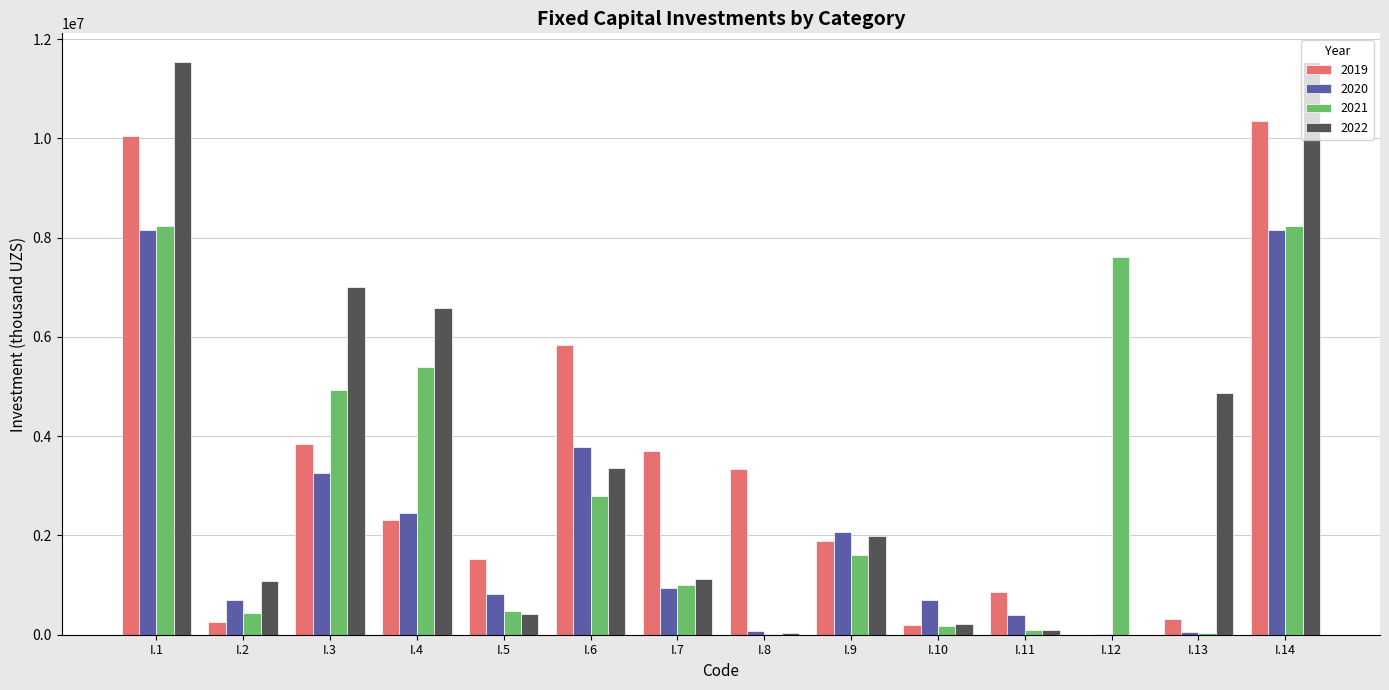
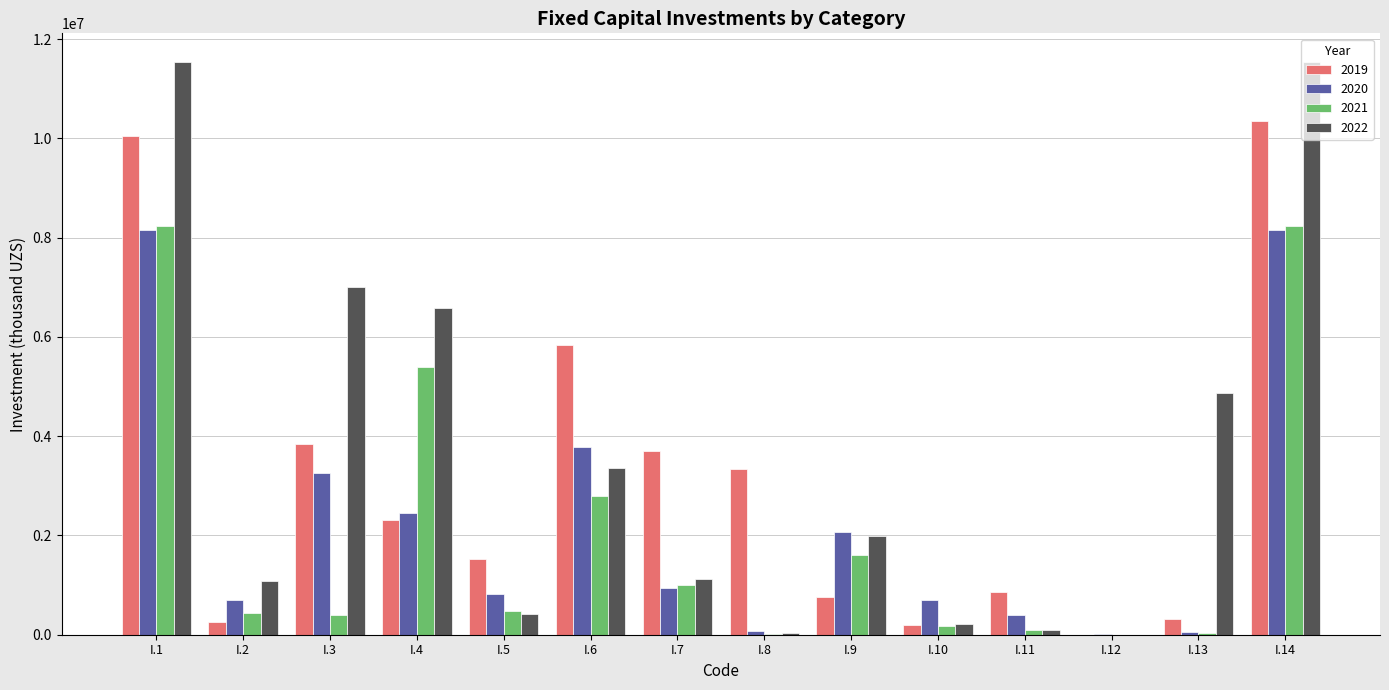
  {
    "2019": {
      "I.1": 10000000,
      "I.2": 300000,
      "I.3": 3800000,
      "I.4": 2300000,
      "I.5": 1500000,
      "I.6": 5800000,
      "I.7": 3700000,
      "I.8": 3300000,
-     "I.9": 1900000,
+     "I.9": 800000,
      "I.10": 200000,
      "I.11": 900000,
      "I.13": 300000,
      "I.14": 10300000
    },
    "2020": {
      "I.1": 8200000,
      "I.2": 700000,
      "I.3": 3300000,
      "I.4": 2400000,
      "I.5": 800000,
      "I.6": 3800000,
      "I.7": 900000,
      "I.8": 100000,
      "I.9": 2100000,
      "I.10": 700000,
      "I.11": 400000,
      "I.14": 8200000
    },
    "2021": {
      "I.1": 8200000,
      "I.2": 400000,
-     "I.3": 4900000,
+     "I.3": 400000,
      "I.4": 5400000,
      "I.5": 500000,
      "I.6": 2800000,
      "I.7": 1000000,
      "I.9": 1600000,
      "I.10": 200000,
      "I.11": 100000,
-     "I.12": 7600000,
+     "I.12": 0,
      "I.14": 8200000
    },
    "2022": {
      "I.1": 11500000,
      "I.2": 1100000,
      "I.3": 7000000,
      "I.4": 6600000,
      "I.5": 400000,
      "I.6": 3400000,
      "I.7": 1100000,
      "I.9": 2000000,
      "I.10": 200000,
      "I.11": 100000,
      "I.13": 4900000
    }
  }
